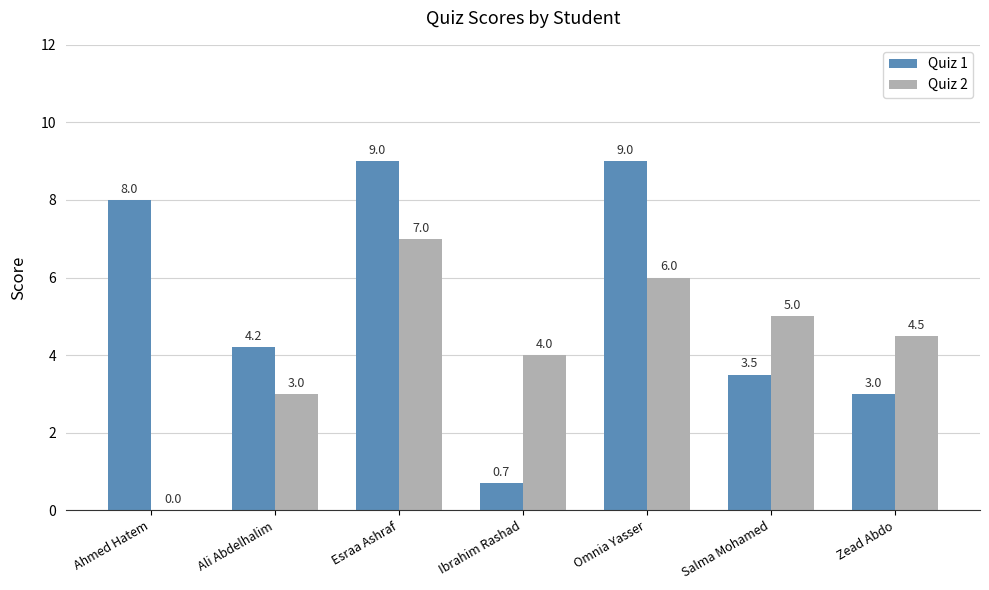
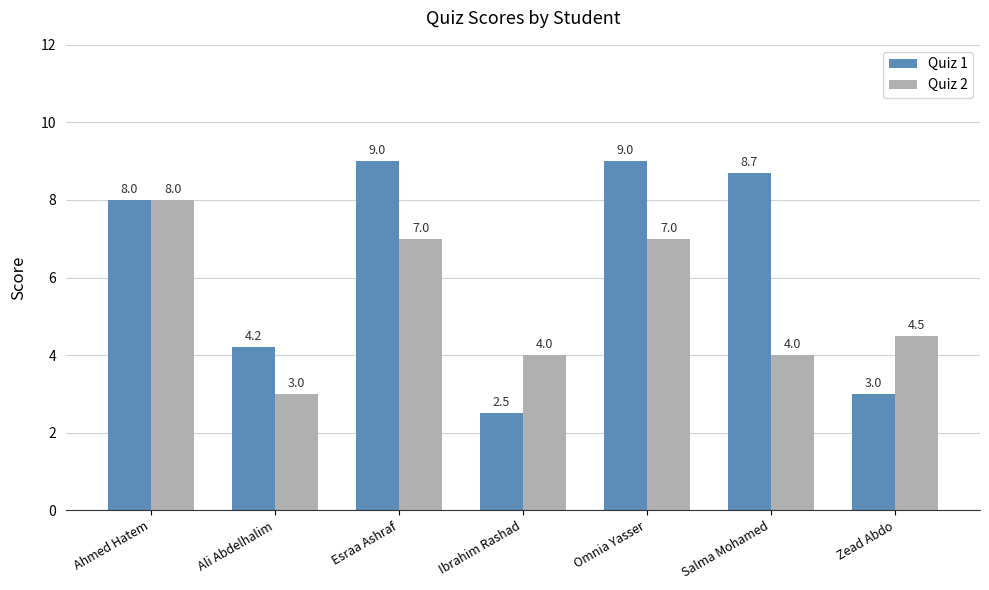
  {
    "Quiz 1": {
      "Ahmed Hatem": 8.0,
      "Ali Abdelhalim": 4.2,
      "Esraa Ashraf": 9.0,
-     "Ibrahim Rashad": 0.7,
+     "Ibrahim Rashad": 2.5,
      "Omnia Yasser": 9.0,
-     "Salma Mohamed": 3.5,
+     "Salma Mohamed": 8.7,
      "Zead Abdo": 3.0
    },
    "Quiz 2": {
-     "Ahmed Hatem": 0.0,
+     "Ahmed Hatem": 8.0,
      "Ali Abdelhalim": 3.0,
      "Esraa Ashraf": 7.0,
      "Ibrahim Rashad": 4.0,
-     "Omnia Yasser": 6.0,
-     "Salma Mohamed": 5.0,
+     "Omnia Yasser": 7.0,
+     "Salma Mohamed": 4.0,
      "Zead Abdo": 4.5
    }
  }
